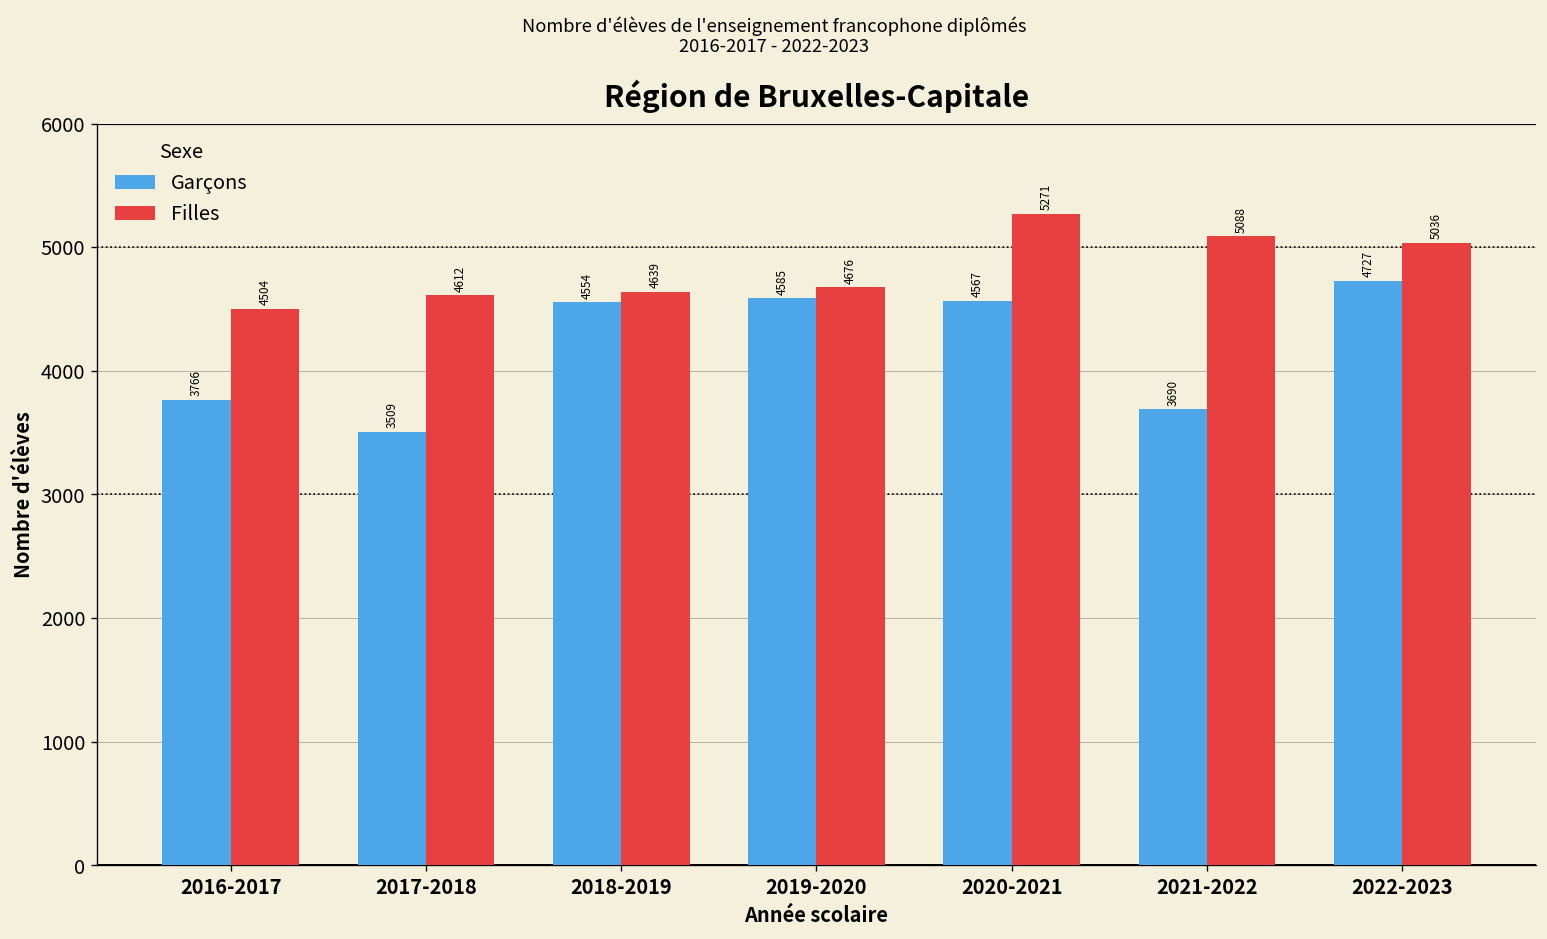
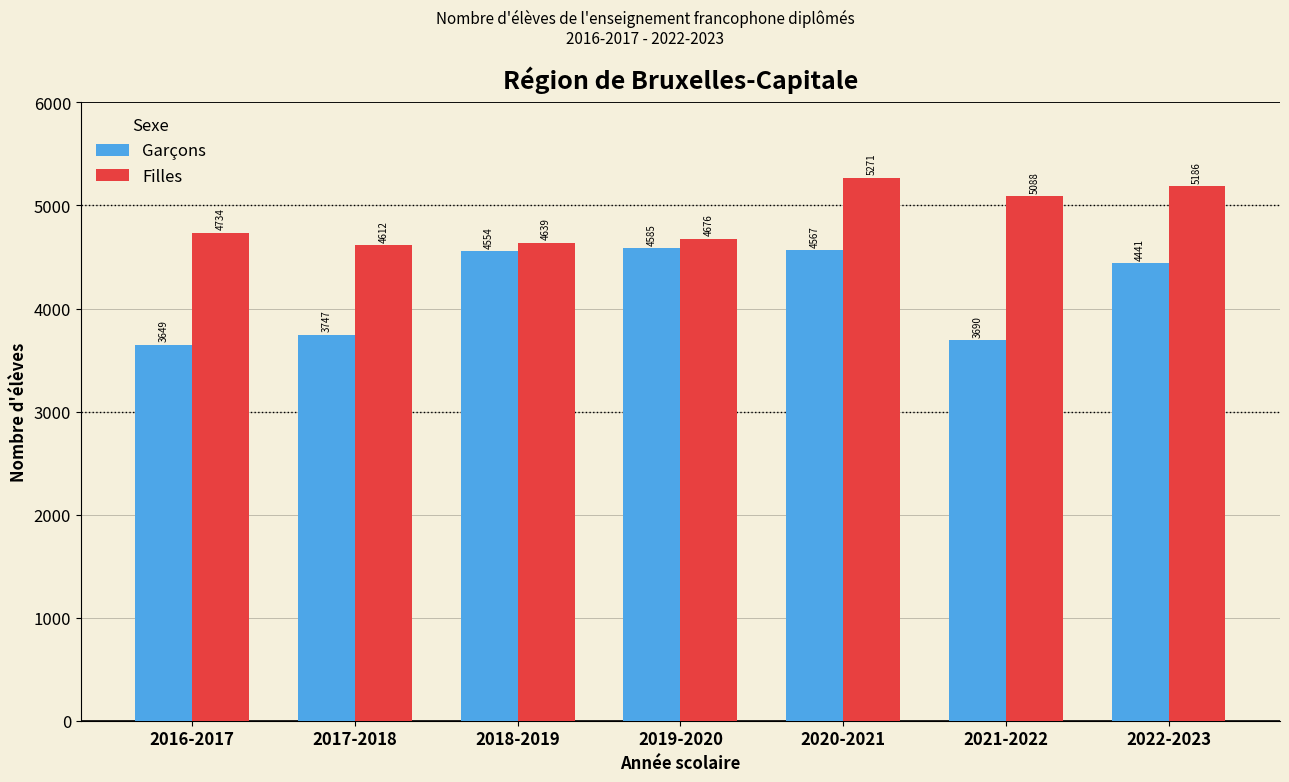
  {
    "Garçons": {
-     "2016-2017": 3766,
-     "2017-2018": 3509,
+     "2016-2017": 3649,
+     "2017-2018": 3747,
      "2018-2019": 4554,
      "2019-2020": 4585,
      "2020-2021": 4567,
      "2021-2022": 3690,
-     "2022-2023": 4727
+     "2022-2023": 4441
    },
    "Filles": {
-     "2016-2017": 4504,
+     "2016-2017": 4734,
      "2017-2018": 4612,
      "2018-2019": 4639,
      "2019-2020": 4676,
      "2020-2021": 5271,
      "2021-2022": 5088,
-     "2022-2023": 5036
+     "2022-2023": 5186
    }
  }
